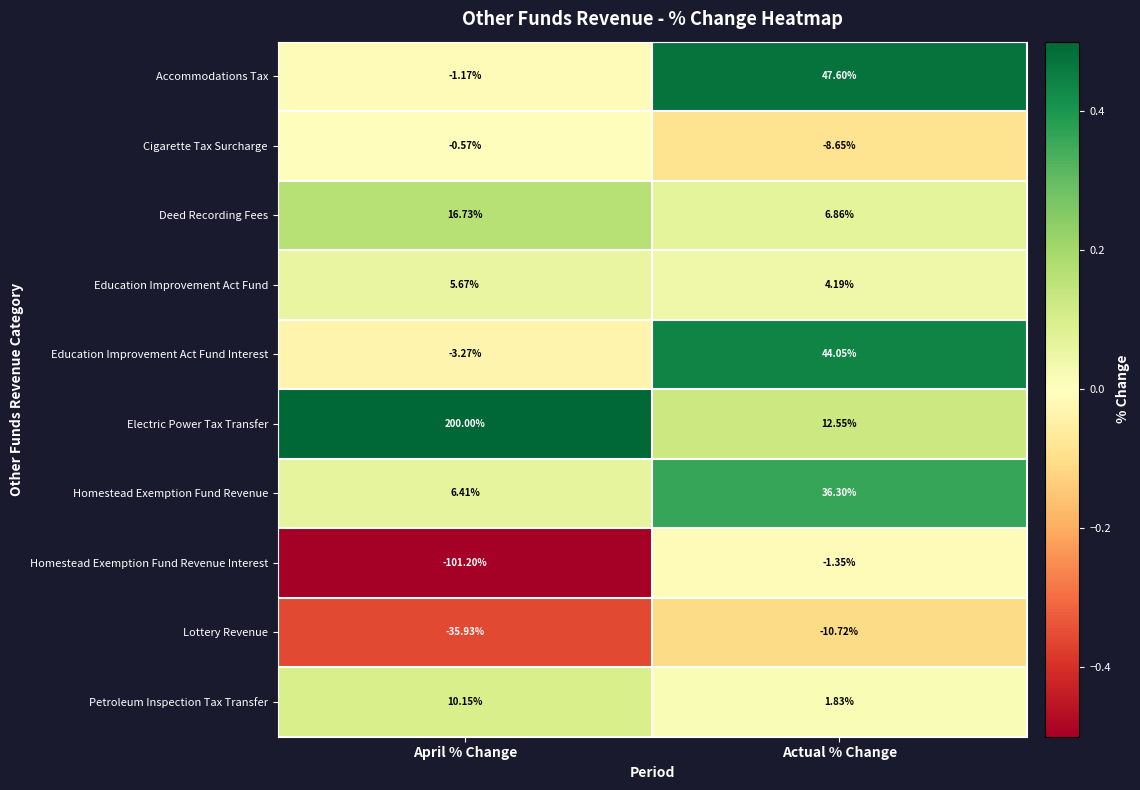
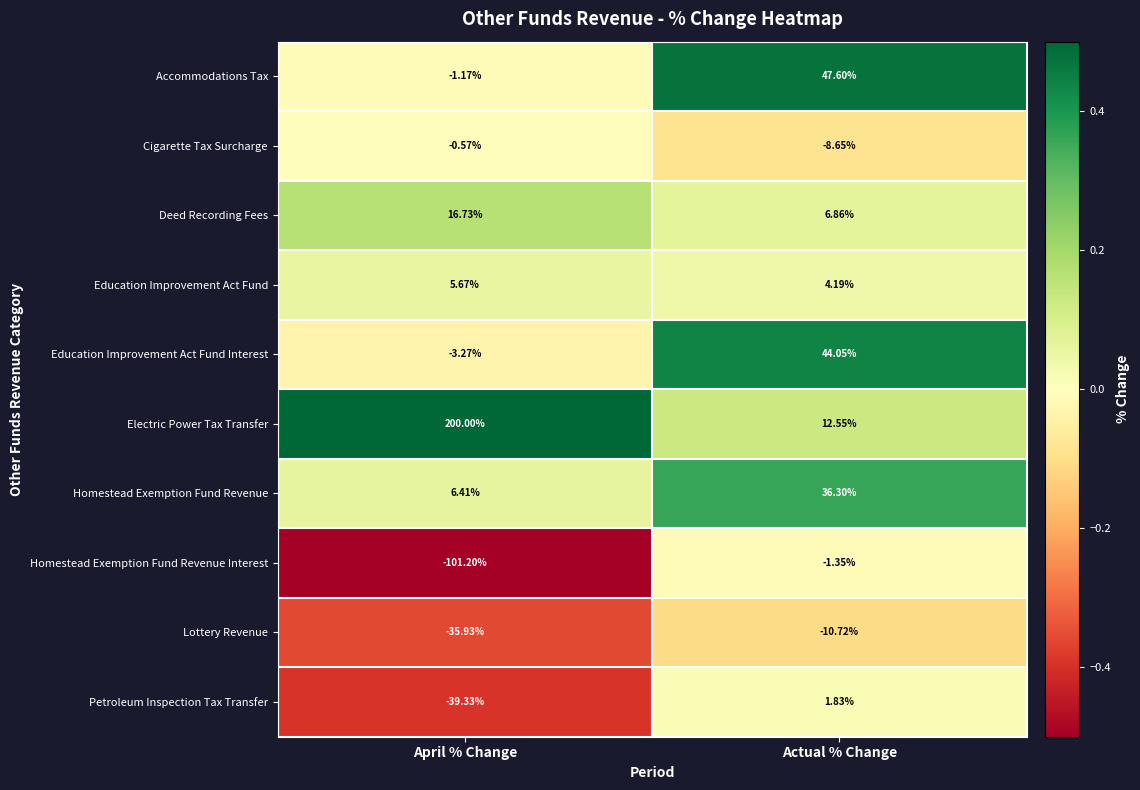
  {
    "Accommodations Tax": {
      "April % Change": "-1.17%",
      "Actual % Change": "47.60%"
    },
    "Cigarette Tax Surcharge": {
      "April % Change": "-0.57%",
      "Actual % Change": "-8.65%"
    },
    "Deed Recording Fees": {
      "April % Change": "16.73%",
      "Actual % Change": "6.86%"
    },
    "Education Improvement Act Fund": {
      "April % Change": "5.67%",
      "Actual % Change": "4.19%"
    },
    "Education Improvement Act Fund Interest": {
      "April % Change": "-3.27%",
      "Actual % Change": "44.05%"
    },
    "Electric Power Tax Transfer": {
      "April % Change": "200.00%",
      "Actual % Change": "12.55%"
    },
    "Homestead Exemption Fund Revenue": {
      "April % Change": "6.41%",
      "Actual % Change": "36.30%"
    },
    "Homestead Exemption Fund Revenue Interest": {
      "April % Change": "-101.20%",
      "Actual % Change": "-1.35%"
    },
    "Lottery Revenue": {
      "April % Change": "-35.93%",
      "Actual % Change": "-10.72%"
    },
    "Petroleum Inspection Tax Transfer": {
-     "April % Change": "10.15%",
+     "April % Change": "-39.33%",
      "Actual % Change": "1.83%"
    }
  }
